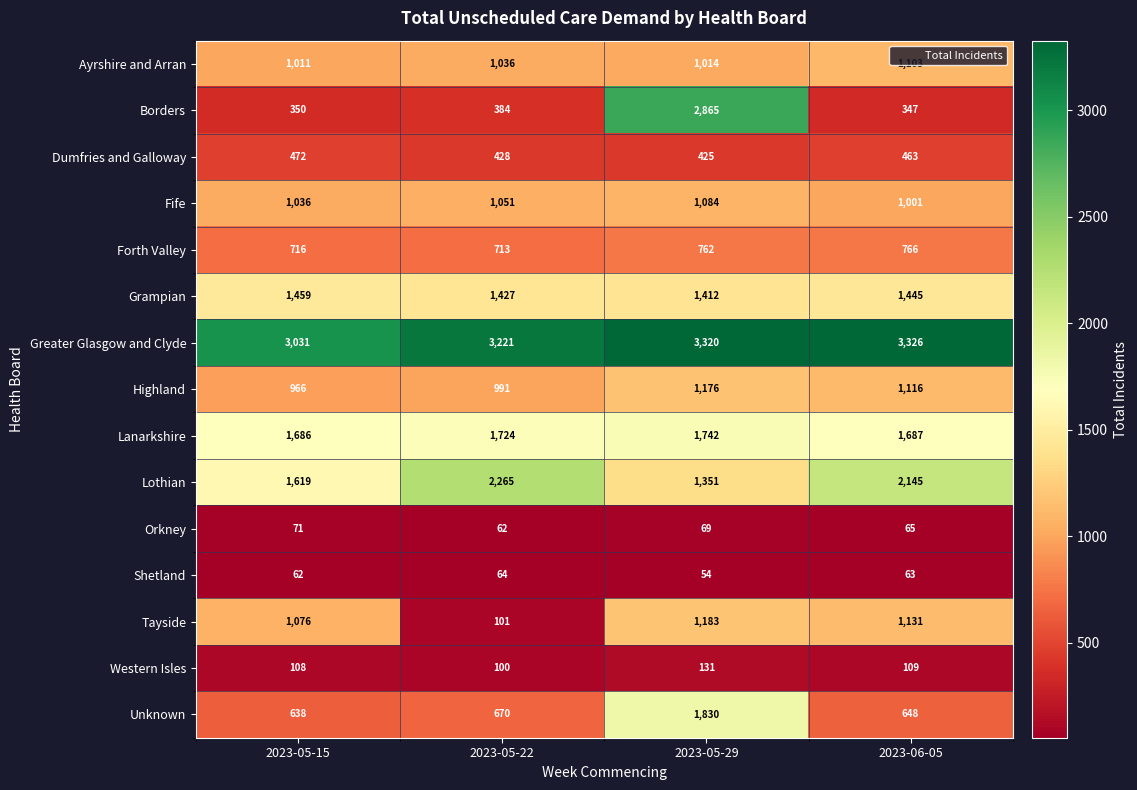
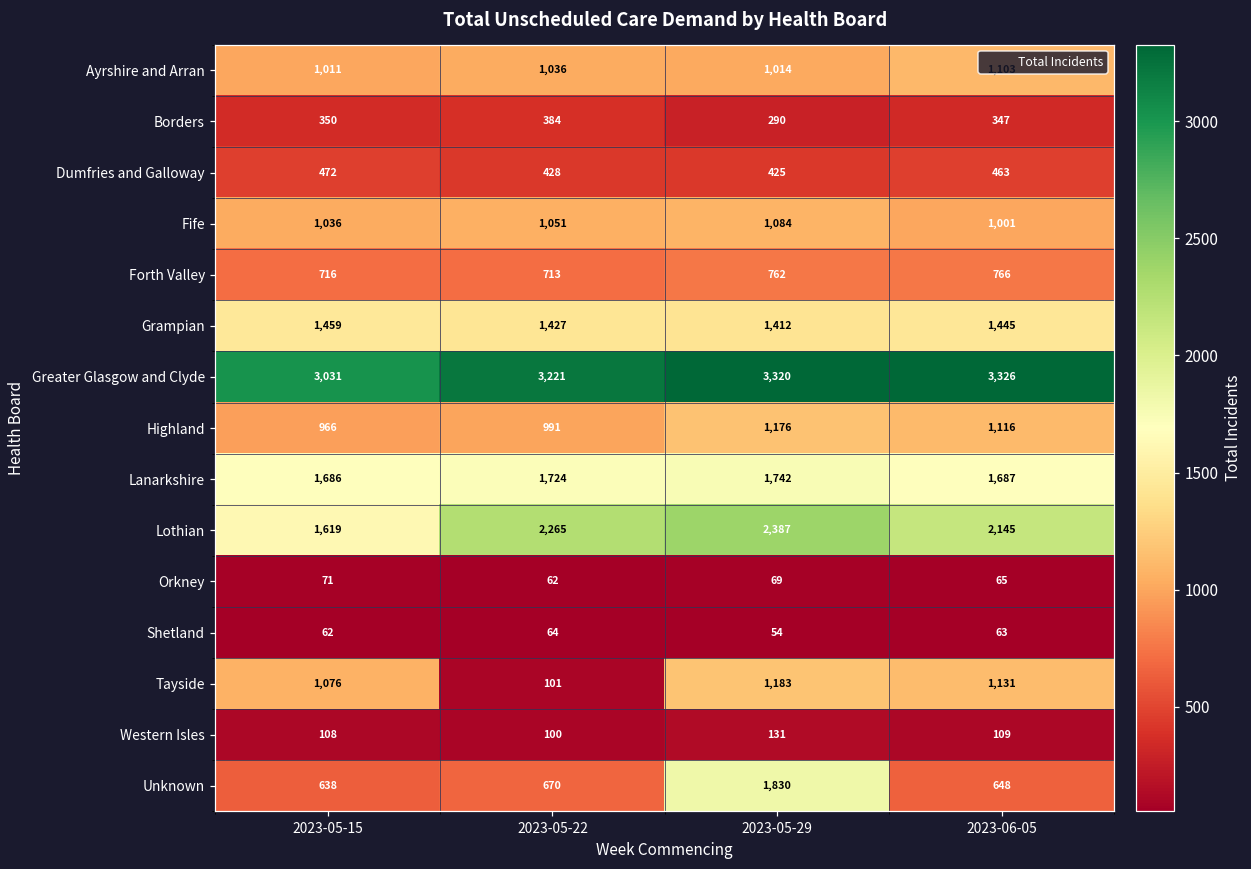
  {
    "Ayrshire and Arran": {
      "2023-05-15": "1,011",
      "2023-05-22": "1,036",
      "2023-05-29": "1,014"
    },
    "Borders": {
      "2023-05-15": "350",
      "2023-05-22": "384",
-     "2023-05-29": "2,865",
+     "2023-05-29": "290",
      "2023-06-05": "347"
    },
    "Dumfries and Galloway": {
      "2023-05-15": "472",
      "2023-05-22": "428",
      "2023-05-29": "425",
      "2023-06-05": "463"
    },
    "Fife": {
      "2023-05-15": "1,036",
      "2023-05-22": "1,051",
      "2023-05-29": "1,084",
      "2023-06-05": "1,001"
    },
    "Forth Valley": {
      "2023-05-15": "716",
      "2023-05-22": "713",
      "2023-05-29": "762",
      "2023-06-05": "766"
    },
    "Grampian": {
      "2023-05-15": "1,459",
      "2023-05-22": "1,427",
      "2023-05-29": "1,412",
      "2023-06-05": "1,445"
    },
    "Greater Glasgow and Clyde": {
      "2023-05-15": "3,031",
      "2023-05-22": "3,221",
      "2023-05-29": "3,320",
      "2023-06-05": "3,326"
    },
    "Highland": {
      "2023-05-15": "966",
      "2023-05-22": "991",
      "2023-05-29": "1,176",
      "2023-06-05": "1,116"
    },
    "Lanarkshire": {
      "2023-05-15": "1,686",
      "2023-05-22": "1,724",
      "2023-05-29": "1,742",
      "2023-06-05": "1,687"
    },
    "Lothian": {
      "2023-05-15": "1,619",
      "2023-05-22": "2,265",
-     "2023-05-29": "1,351",
+     "2023-05-29": "2,387",
      "2023-06-05": "2,145"
    },
    "Orkney": {
      "2023-05-15": "71",
      "2023-05-22": "62",
      "2023-05-29": "69",
      "2023-06-05": "65"
    },
    "Shetland": {
      "2023-05-15": "62",
      "2023-05-22": "64",
      "2023-05-29": "54",
      "2023-06-05": "63"
    },
    "Tayside": {
      "2023-05-15": "1,076",
      "2023-05-22": "101",
      "2023-05-29": "1,183",
      "2023-06-05": "1,131"
    },
    "Western Isles": {
      "2023-05-15": "108",
      "2023-05-22": "100",
      "2023-05-29": "131",
      "2023-06-05": "109"
    },
    "Unknown": {
      "2023-05-15": "638",
      "2023-05-22": "670",
      "2023-05-29": "1,830",
      "2023-06-05": "648"
    }
  }
